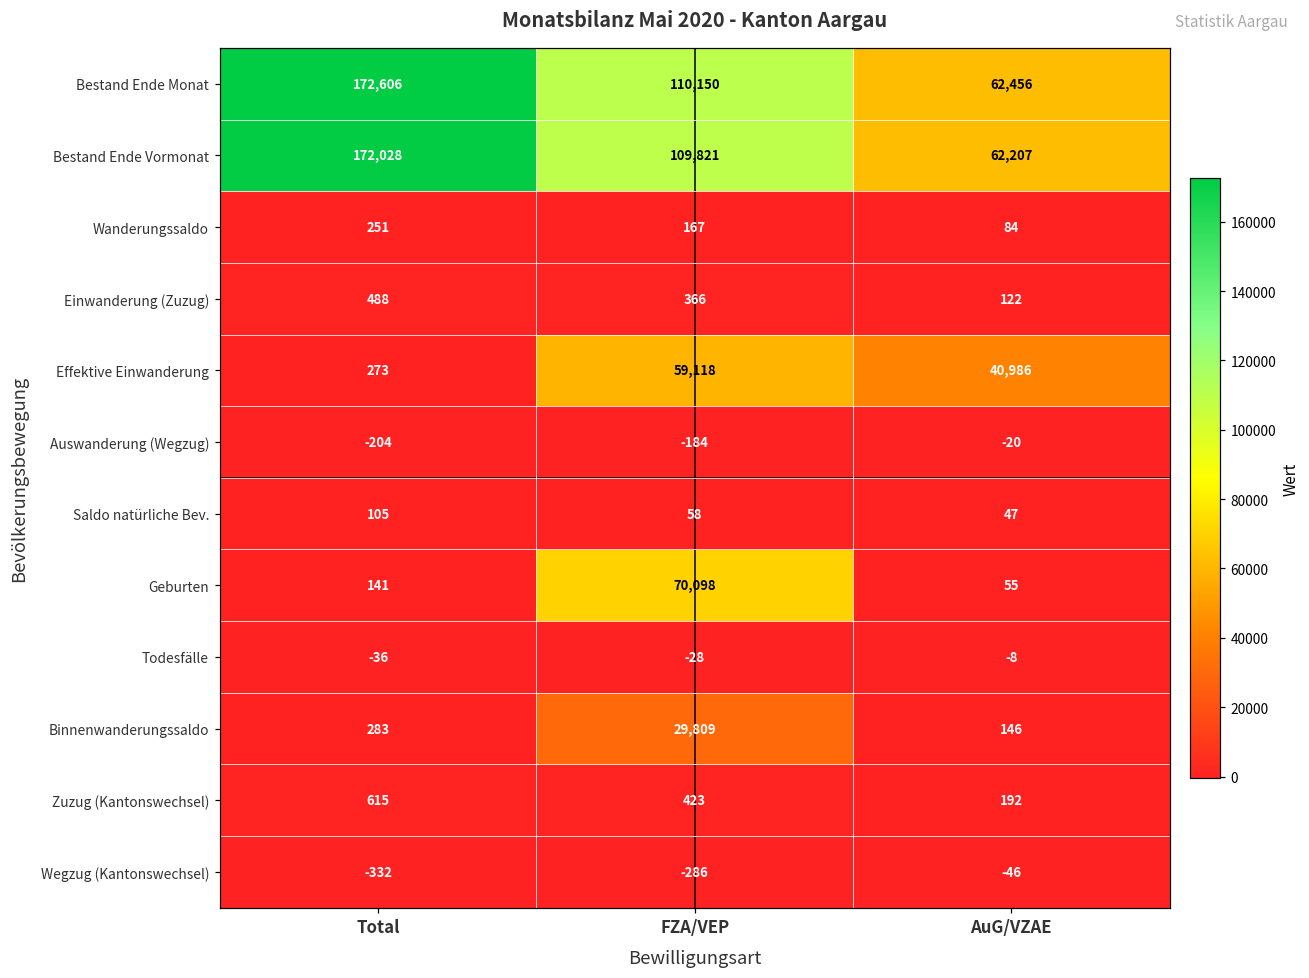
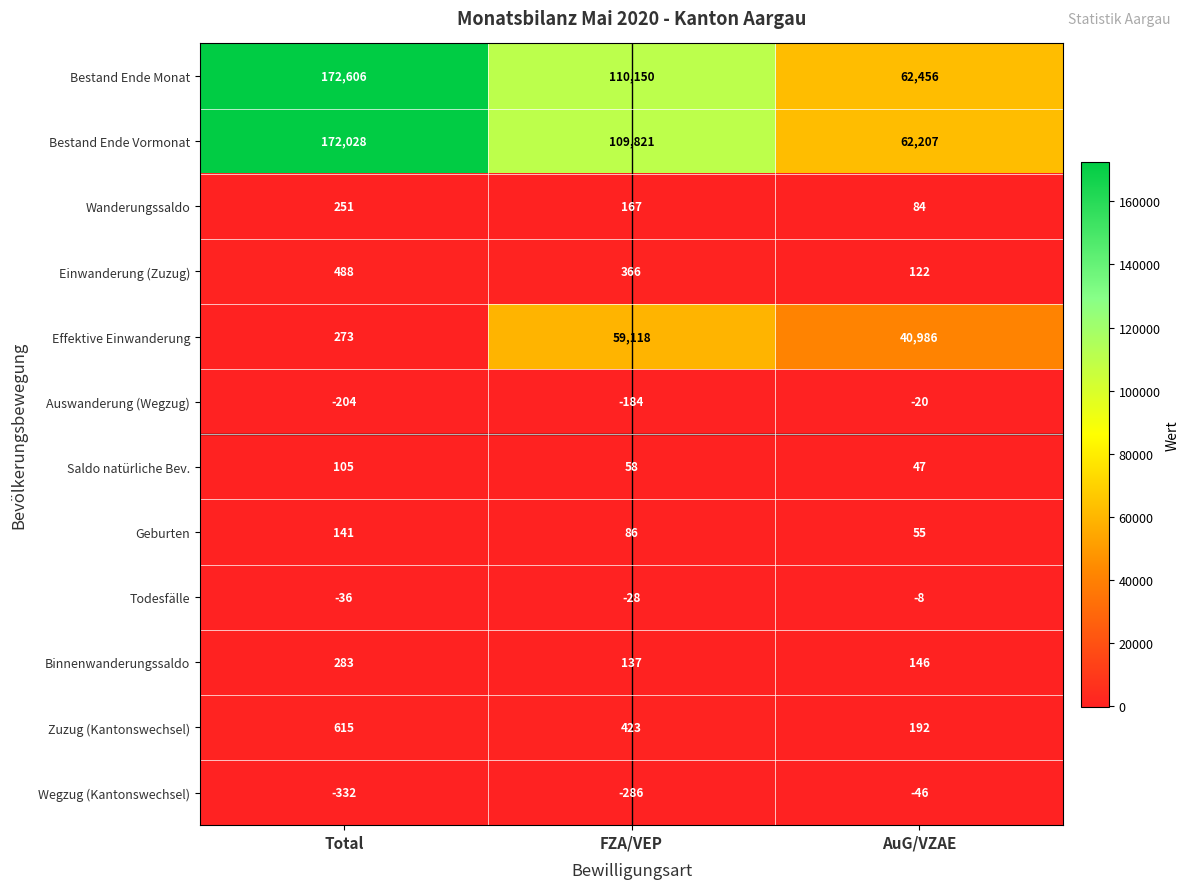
  {
    "Bestand Ende Monat": {
      "Total": "172,606",
      "FZA/VEP": "110,150",
      "AuG/VZAE": "62,456"
    },
    "Bestand Ende Vormonat": {
      "Total": "172,028",
      "FZA/VEP": "109,821",
      "AuG/VZAE": "62,207"
    },
    "Wanderungssaldo": {
      "Total": "251",
      "FZA/VEP": "167",
      "AuG/VZAE": "84"
    },
    "Einwanderung (Zuzug)": {
      "Total": "488",
      "FZA/VEP": "366",
      "AuG/VZAE": "122"
    },
    "Effektive Einwanderung": {
      "Total": "273",
      "FZA/VEP": "59,118",
      "AuG/VZAE": "40,986"
    },
    "Auswanderung (Wegzug)": {
      "Total": "-204",
      "FZA/VEP": "-184",
      "AuG/VZAE": "-20"
    },
    "Saldo natürliche Bev.": {
      "Total": "105",
      "FZA/VEP": "58",
      "AuG/VZAE": "47"
    },
    "Geburten": {
      "Total": "141",
-     "FZA/VEP": "70,098",
+     "FZA/VEP": "86",
      "AuG/VZAE": "55"
    },
    "Todesfälle": {
      "Total": "-36",
      "FZA/VEP": "-28",
      "AuG/VZAE": "-8"
    },
    "Binnenwanderungssaldo": {
      "Total": "283",
-     "FZA/VEP": "29,809",
+     "FZA/VEP": "137",
      "AuG/VZAE": "146"
    },
    "Zuzug (Kantonswechsel)": {
      "Total": "615",
      "FZA/VEP": "423",
      "AuG/VZAE": "192"
    },
    "Wegzug (Kantonswechsel)": {
      "Total": "-332",
      "FZA/VEP": "-286",
      "AuG/VZAE": "-46"
    }
  }
